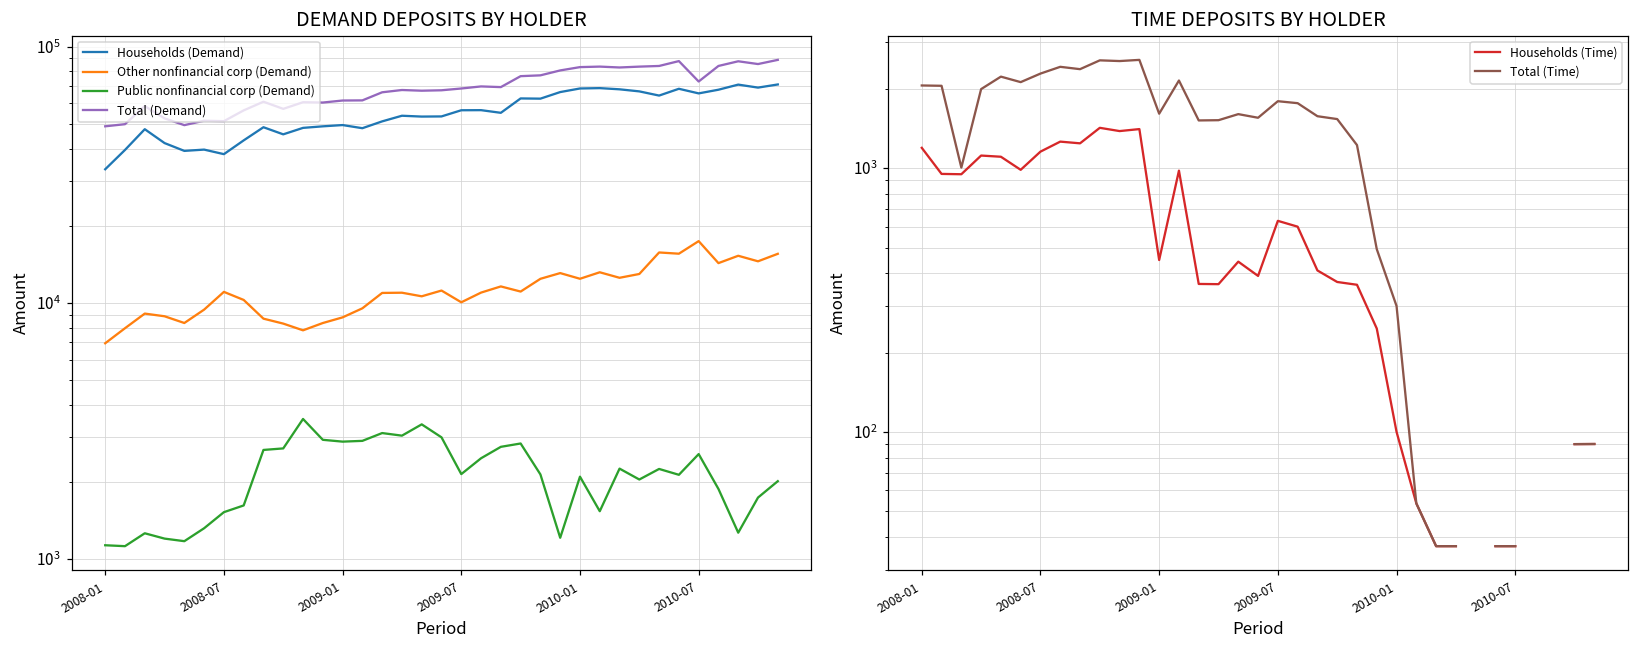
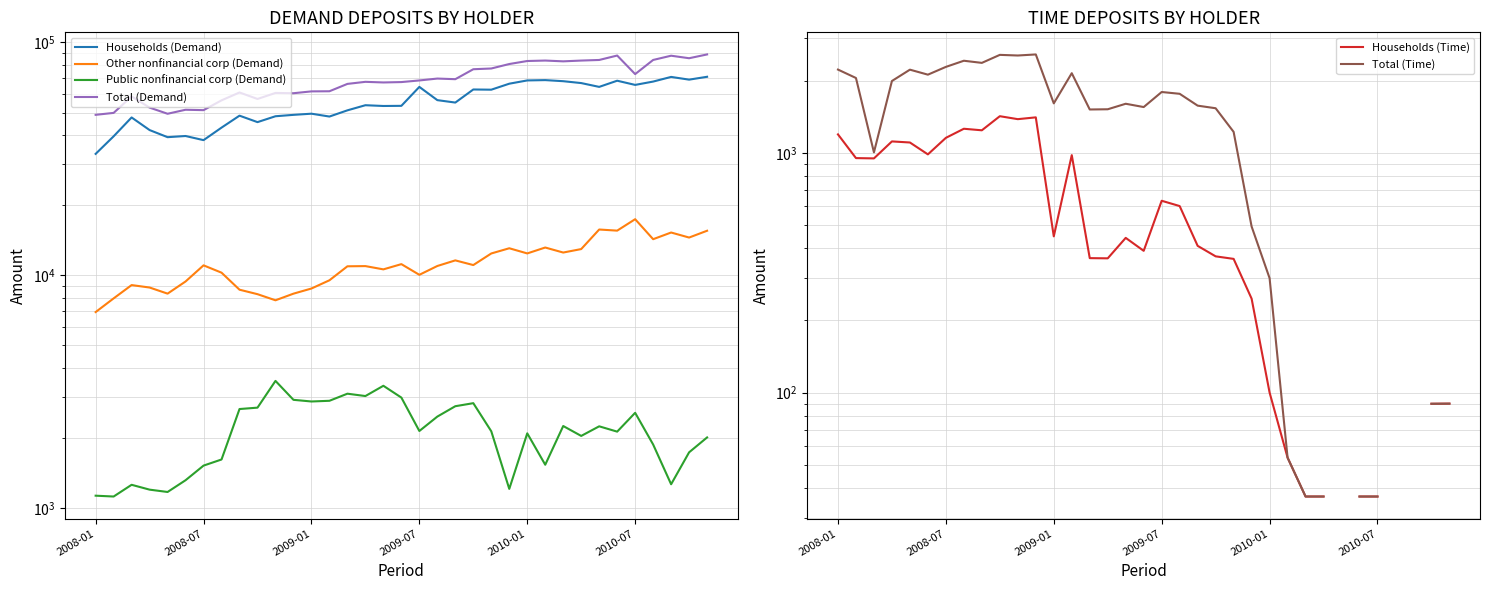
  {
    "DEMAND DEPOSITS BY HOLDER": {
      "Households (Demand)": {
        "2008-01": 33000,
        "2008-07": 38000,
        "2009-01": 49000,
-       "2009-07": 56000,
+       "2009-07": 64000,
        "2010-01": 69000,
        "2010-07": 66000
      },
      "Other nonfinancial corp (Demand)": {
        "2008-01": 7000,
        "2008-07": 11000,
        "2009-01": 8800,
        "2009-07": 10000,
        "2010-01": 12000,
        "2010-07": 17000
      },
      "Public nonfinancial corp (Demand)": {
        "2008-01": 1100,
        "2008-07": 1500,
        "2009-01": 2900,
        "2009-07": 2100,
        "2010-01": 2100,
        "2010-07": 2600
      },
      "Total (Demand)": {
        "2008-01": 49000,
        "2008-07": 51000,
        "2009-01": 62000,
        "2009-07": 69000,
        "2010-01": 83000,
        "2010-07": 73000
      }
    },
    "TIME DEPOSITS BY HOLDER": {
      "Households (Time)": {
        "2008-01": 1200,
        "2008-07": 1200,
        "2009-01": 450,
        "2009-07": 630,
        "2010-01": 100
      },
      "Total (Time)": {
-       "2008-01": 2100,
+       "2008-01": 2200,
        "2008-07": 2300,
        "2009-01": 1600,
        "2009-07": 1800,
        "2010-01": 300
      }
    }
  }
